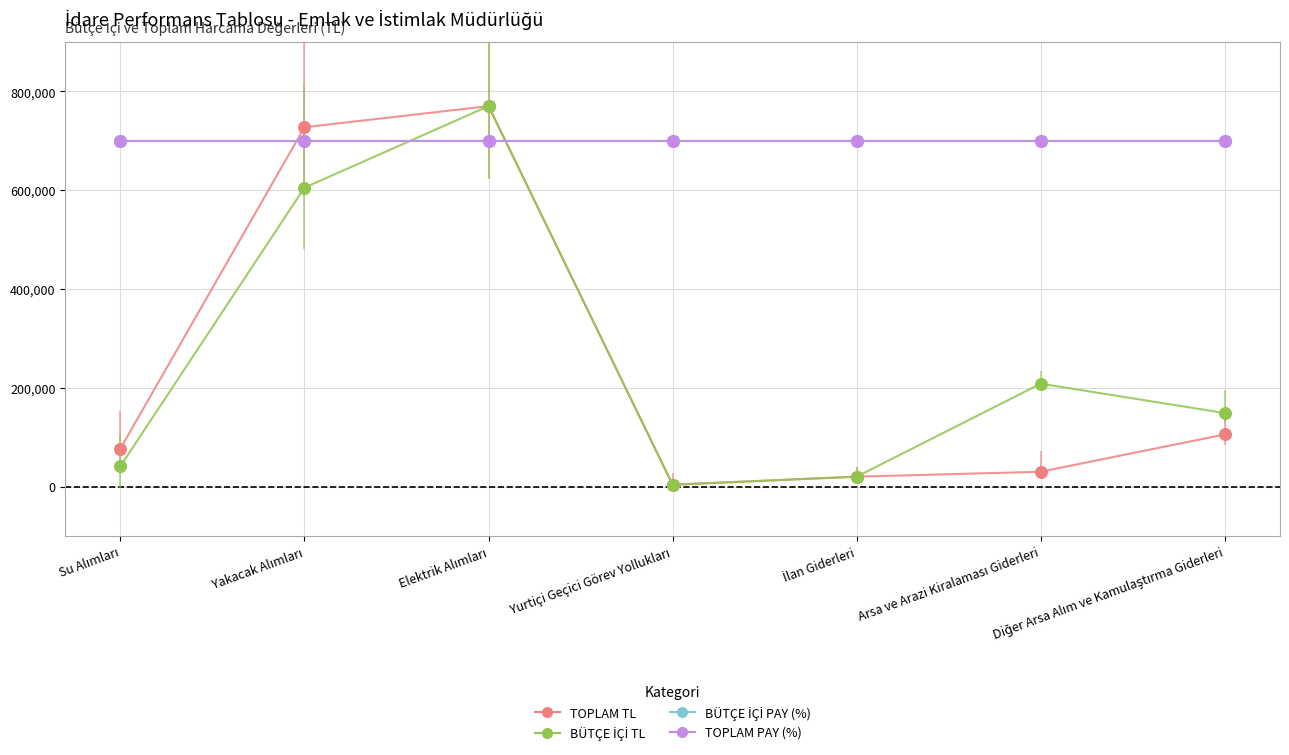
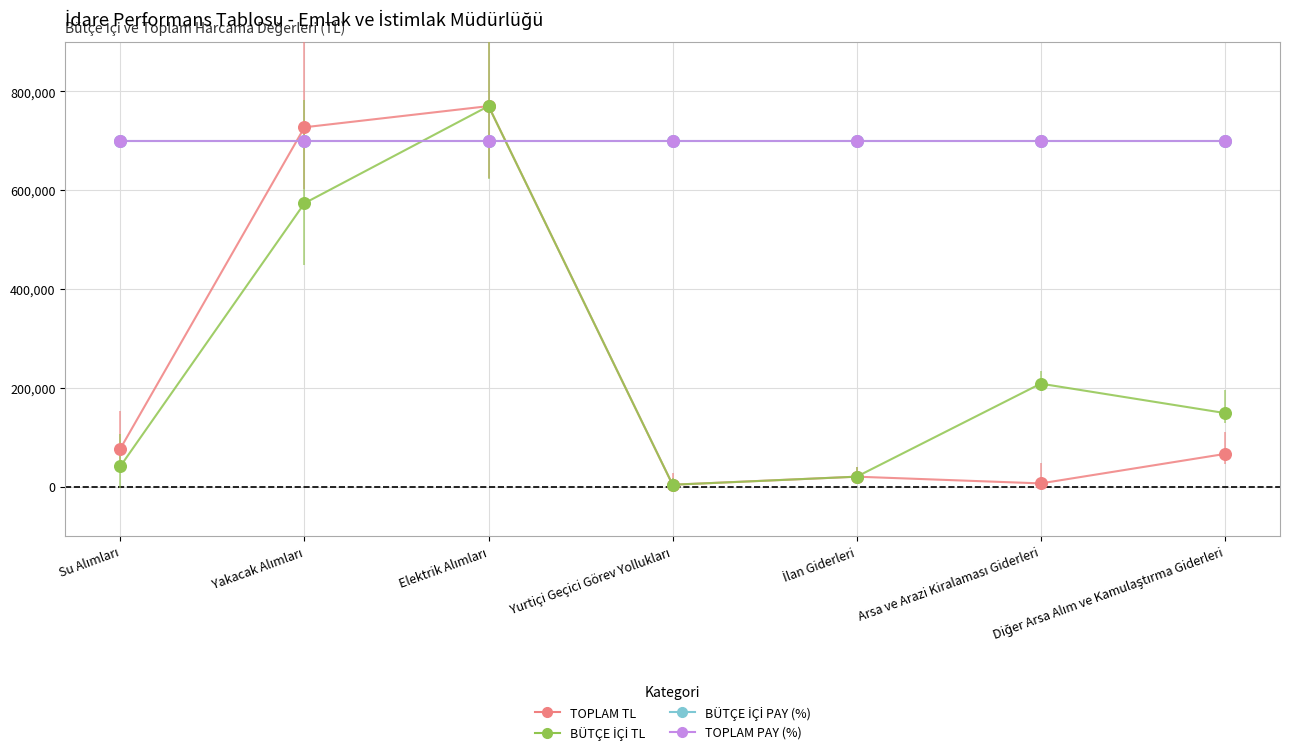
  {
    "TOPLAM TL": {
      "Su Alımları": "80,000",
      "Yakacak Alımları": "730,000",
-     "Arsa ve Arazi Kiralaması Giderleri": "30,000",
-     "Diğer Arsa Alım ve Kamulaştırma Giderleri": "110,000"
+     "Arsa ve Arazi Kiralaması Giderleri": "10,000",
+     "Diğer Arsa Alım ve Kamulaştırma Giderleri": "70,000"
    },
    "BÜTÇE İÇİ TL": {
      "Su Alımları": "40,000",
-     "Yakacak Alımları": "610,000",
+     "Yakacak Alımları": "570,000",
      "Arsa ve Arazi Kiralaması Giderleri": "210,000",
      "Diğer Arsa Alım ve Kamulaştırma Giderleri": "150,000"
    },
    "TOPLAM PAY (%)": {
      "Su Alımları": "700,000",
      "Yakacak Alımları": "700,000",
      "Elektrik Alımları": "700,000",
      "Yurtiçi Geçici Görev Yollukları": "700,000",
      "İlan Giderleri": "700,000",
      "Arsa ve Arazi Kiralaması Giderleri": "700,000",
      "Diğer Arsa Alım ve Kamulaştırma Giderleri": "700,000"
    }
  }
